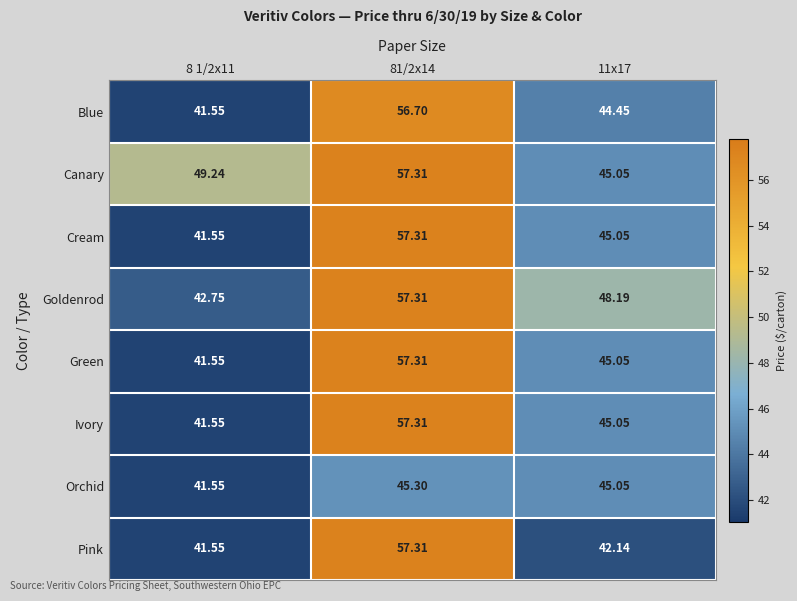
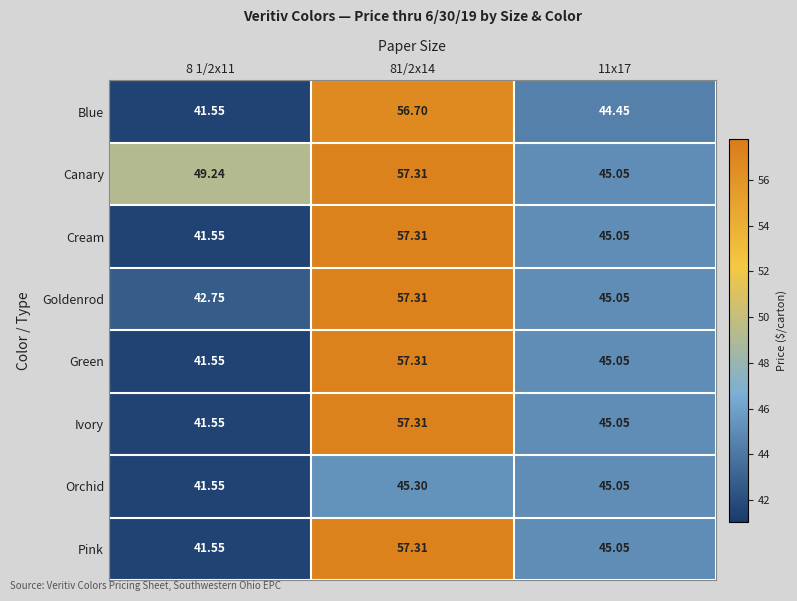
  {
    "Blue": {
      "8 1/2x11": 41.55,
      "81/2x14": 56.70,
      "11x17": 44.45
    },
    "Canary": {
      "8 1/2x11": 49.24,
      "81/2x14": 57.31,
      "11x17": 45.05
    },
    "Cream": {
      "8 1/2x11": 41.55,
      "81/2x14": 57.31,
      "11x17": 45.05
    },
    "Goldenrod": {
      "8 1/2x11": 42.75,
      "81/2x14": 57.31,
-     "11x17": 48.19
+     "11x17": 45.05
    },
    "Green": {
      "8 1/2x11": 41.55,
      "81/2x14": 57.31,
      "11x17": 45.05
    },
    "Ivory": {
      "8 1/2x11": 41.55,
      "81/2x14": 57.31,
      "11x17": 45.05
    },
    "Orchid": {
      "8 1/2x11": 41.55,
      "81/2x14": 45.30,
      "11x17": 45.05
    },
    "Pink": {
      "8 1/2x11": 41.55,
      "81/2x14": 57.31,
-     "11x17": 42.14
+     "11x17": 45.05
    }
  }
